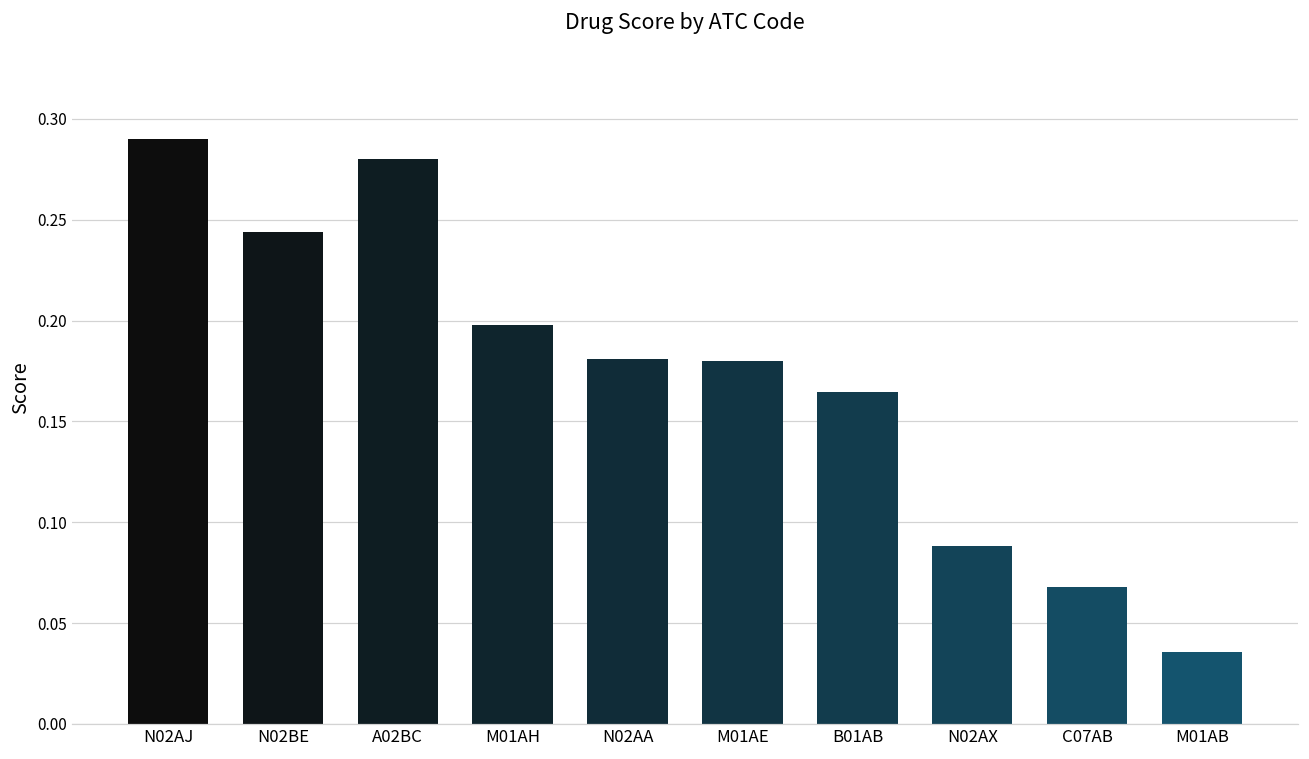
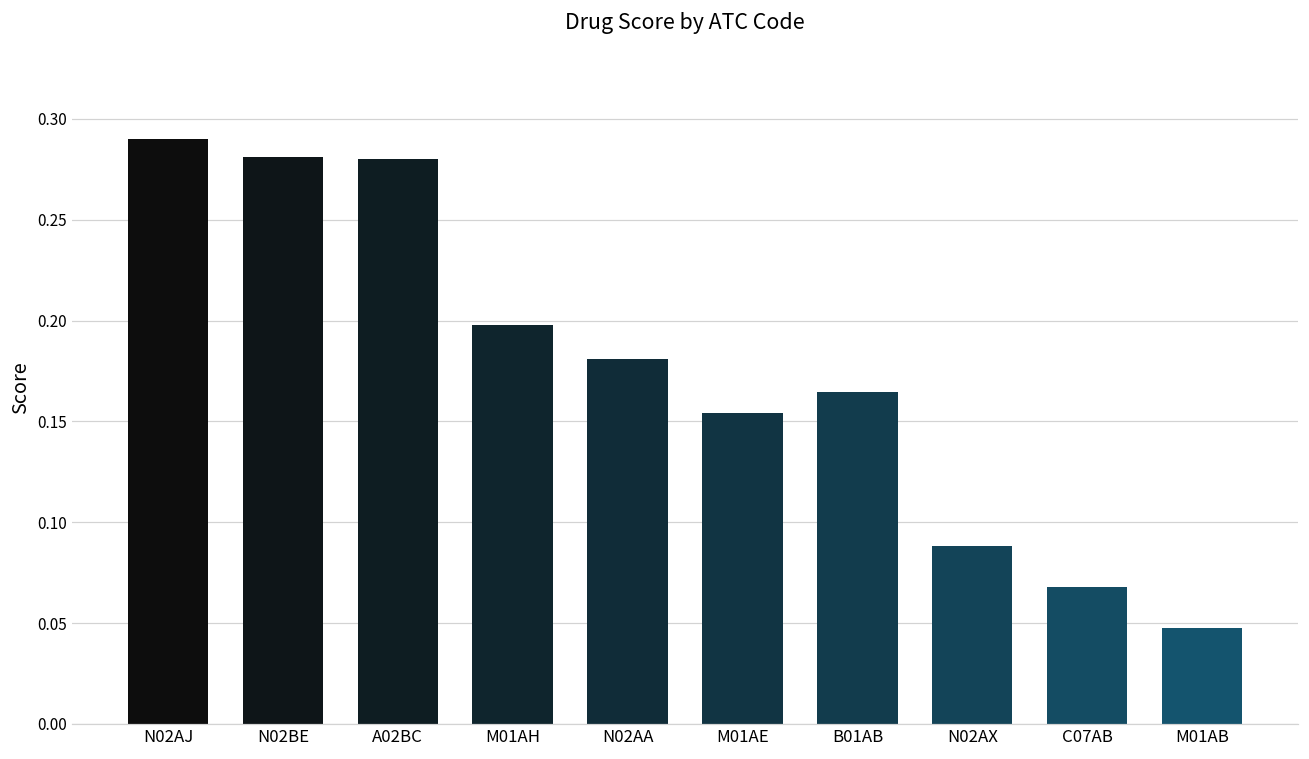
  {
    "N02AJ": 0.290,
-   "N02BE": 0.244,
+   "N02BE": 0.281,
    "A02BC": 0.280,
    "M01AH": 0.198,
    "N02AA": 0.181,
-   "M01AE": 0.180,
+   "M01AE": 0.154,
    "B01AB": 0.165,
    "N02AX": 0.088,
    "C07AB": 0.068,
-   "M01AB": 0.036
+   "M01AB": 0.048
  }
